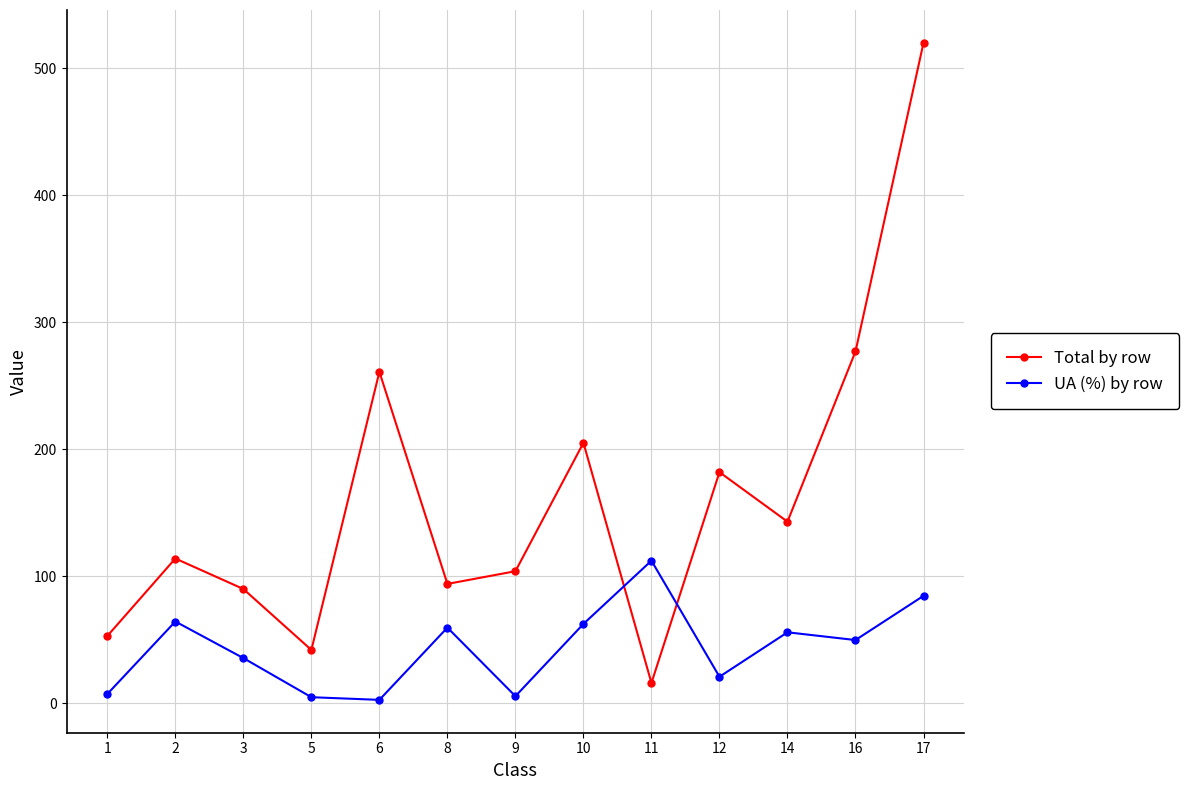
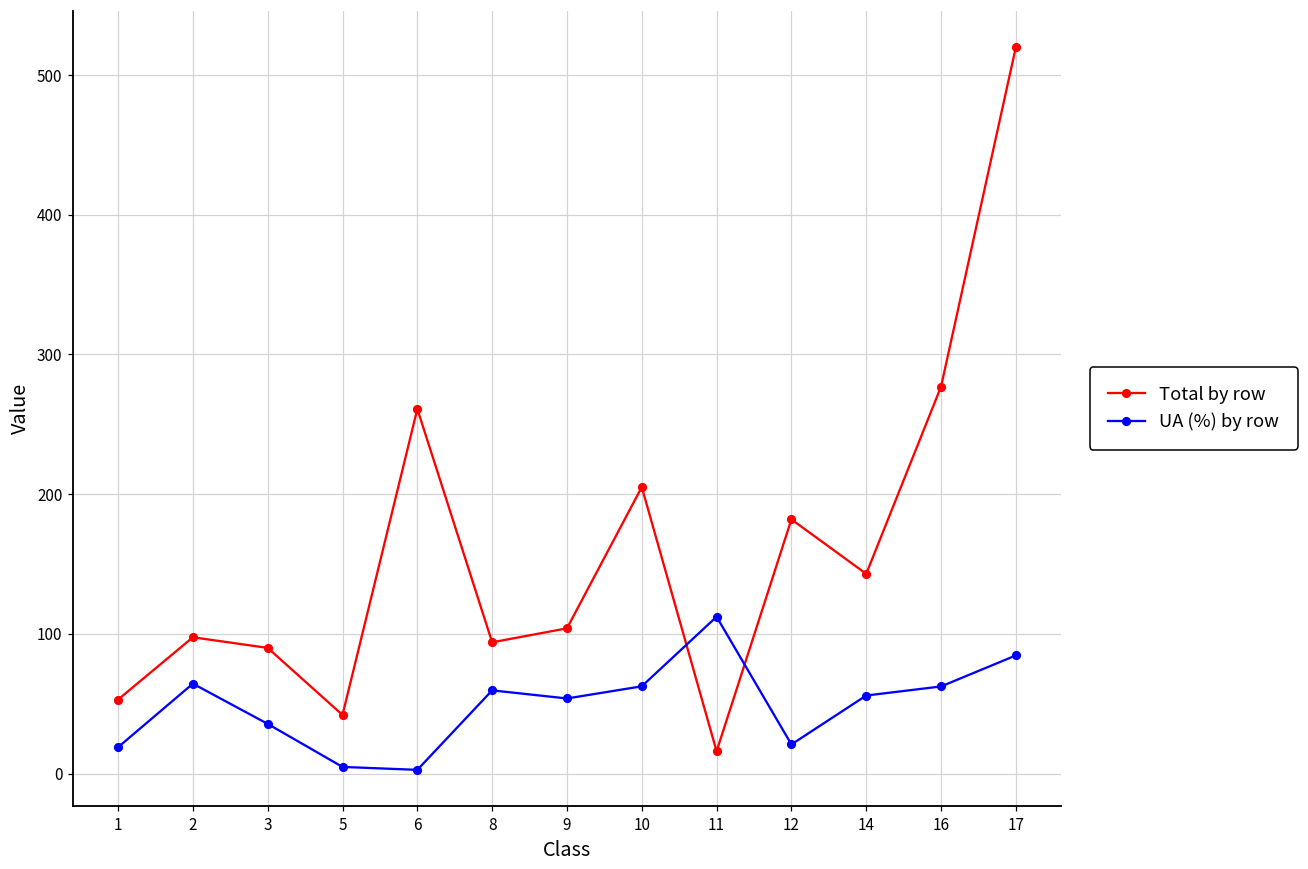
  {
    "Total by row": {
      "1": 53,
-     "2": 114,
+     "2": 98,
      "3": 90,
      "5": 42,
      "6": 261,
      "8": 94,
      "9": 104,
      "10": 205,
      "11": 16,
      "12": 182,
      "14": 143,
      "16": 277,
      "17": 520
    },
    "UA (%) by row": {
-     "1": 7,
+     "1": 19,
      "2": 64,
      "3": 36,
      "5": 5,
      "6": 3,
      "8": 60,
-     "9": 6,
+     "9": 54,
      "10": 63,
      "11": 112,
      "12": 21,
      "14": 56,
-     "16": 50,
+     "16": 62,
      "17": 85
    }
  }
